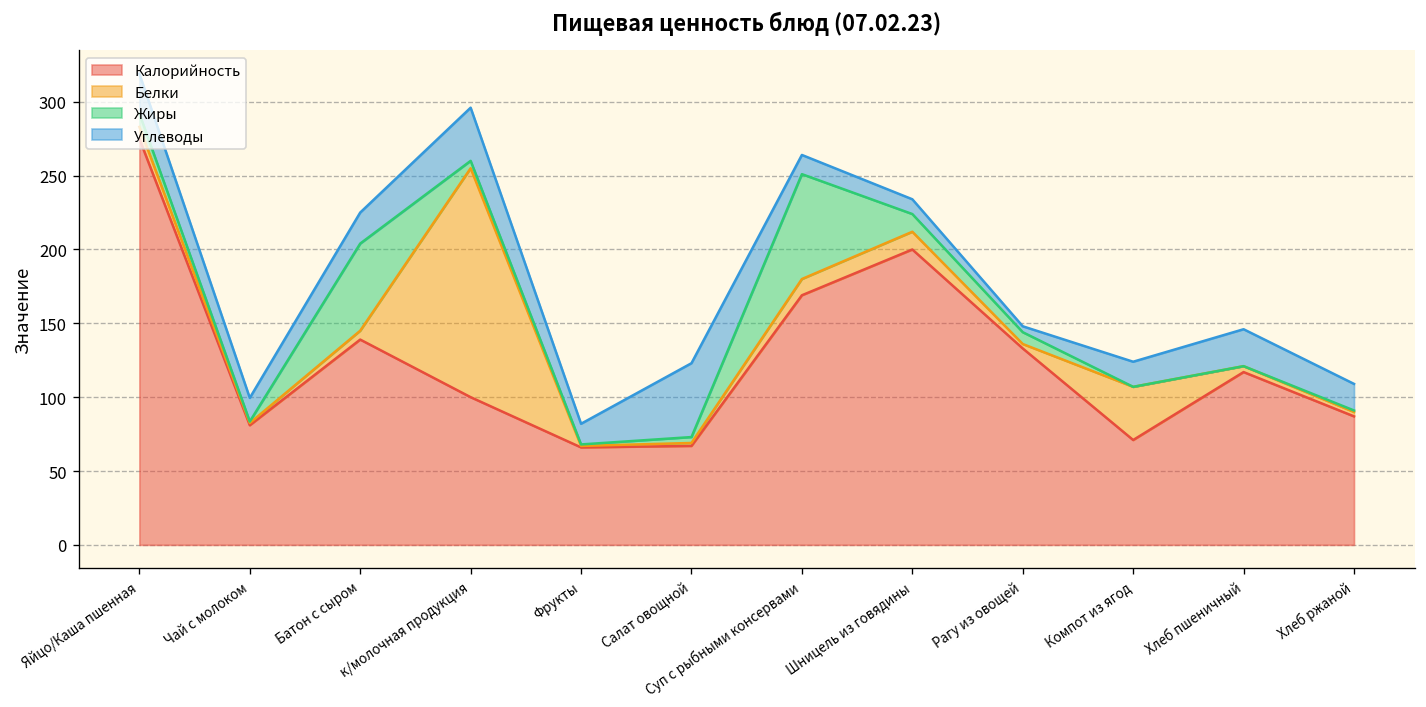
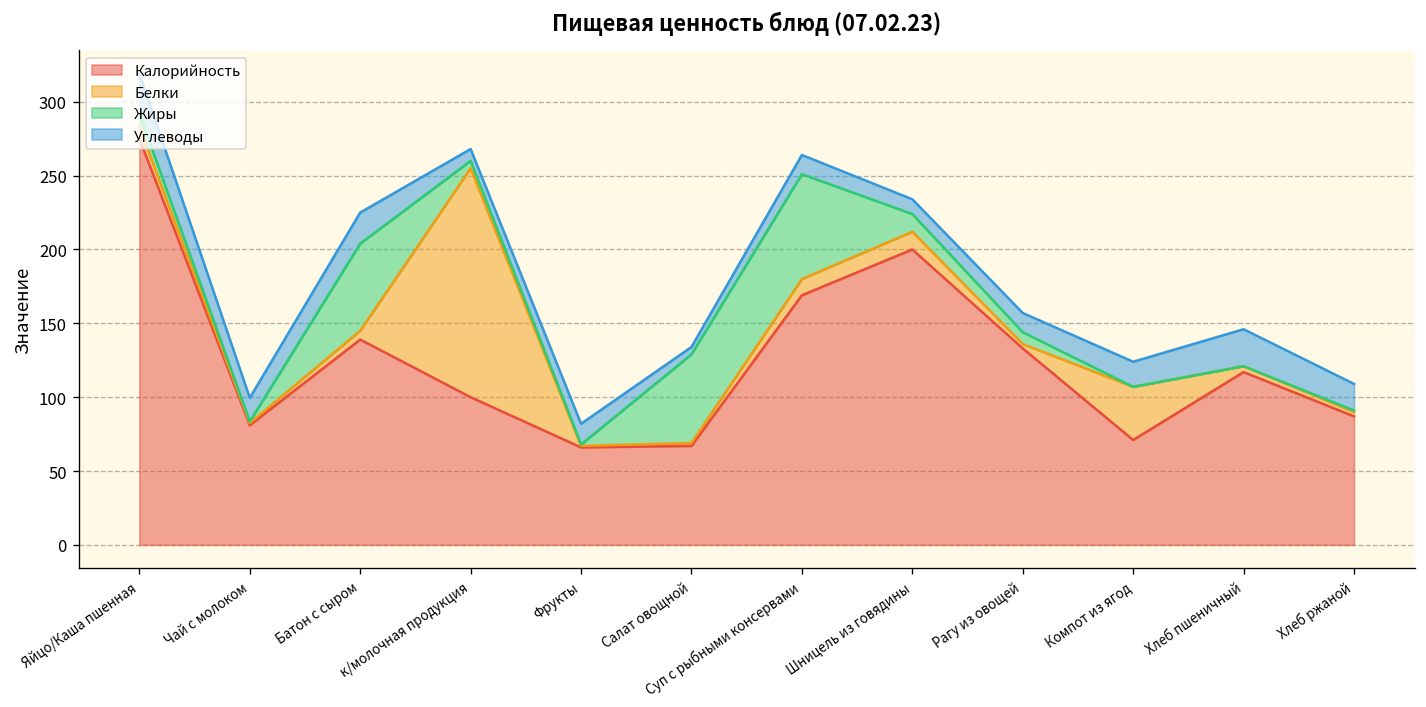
  {
    "Калорийность": {
      "Батон с сыром": 139,
      "к/молочная продукция": 100,
      "Суп с рыбными консервами": 169,
      "Шницель из говядины": 200,
      "Рагу из овощей": 133,
      "Компот из ягод": 71,
      "Хлеб пшеничный": 117,
      "Хлеб ржаной": 87
    },
    "Белки": {
      "Батон с сыром": 6,
      "к/молочная продукция": 155,
      "Суп с рыбными консервами": 11,
      "Шницель из говядины": 12,
      "Рагу из овощей": 3
    },
    "Жиры": {
      "Батон с сыром": 59,
      "к/молочная продукция": 5,
-     "Салат овощной": 4,
+     "Салат овощной": 60,
      "Суп с рыбными консервами": 71,
      "Шницель из говядины": 12,
      "Рагу из овощей": 8
    },
    "Углеводы": {
      "Чай с молоком": 16,
      "Батон с сыром": 21,
-     "к/молочная продукция": 36,
+     "к/молочная продукция": 8,
      "Фрукты": 14,
-     "Салат овощной": 50,
+     "Салат овощной": 5,
      "Суп с рыбными консервами": 13,
      "Шницель из говядины": 10,
-     "Рагу из овощей": 4,
+     "Рагу из овощей": 13,
      "Компот из ягод": 17,
      "Хлеб пшеничный": 25,
      "Хлеб ржаной": 18
    }
  }
